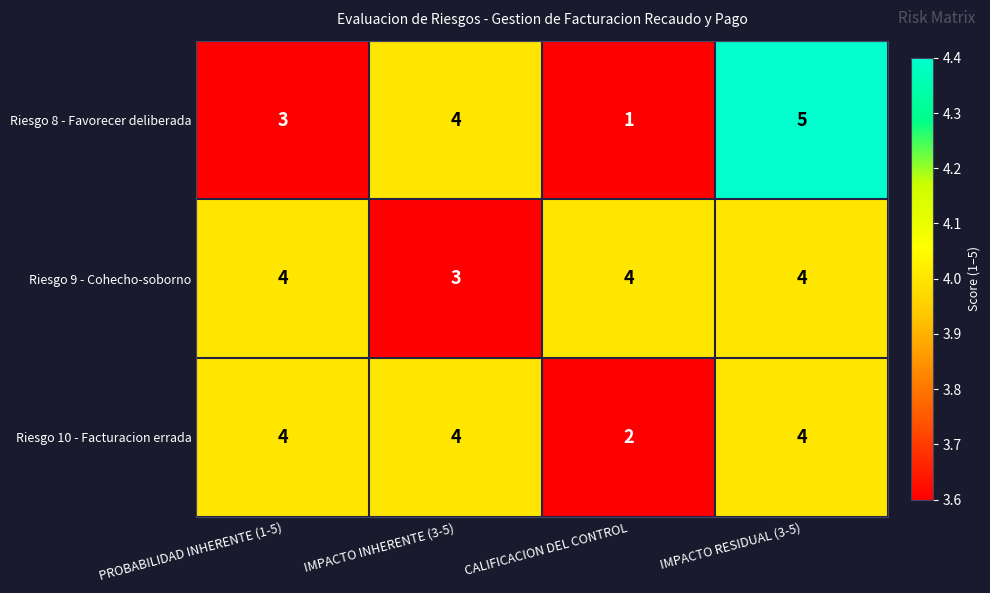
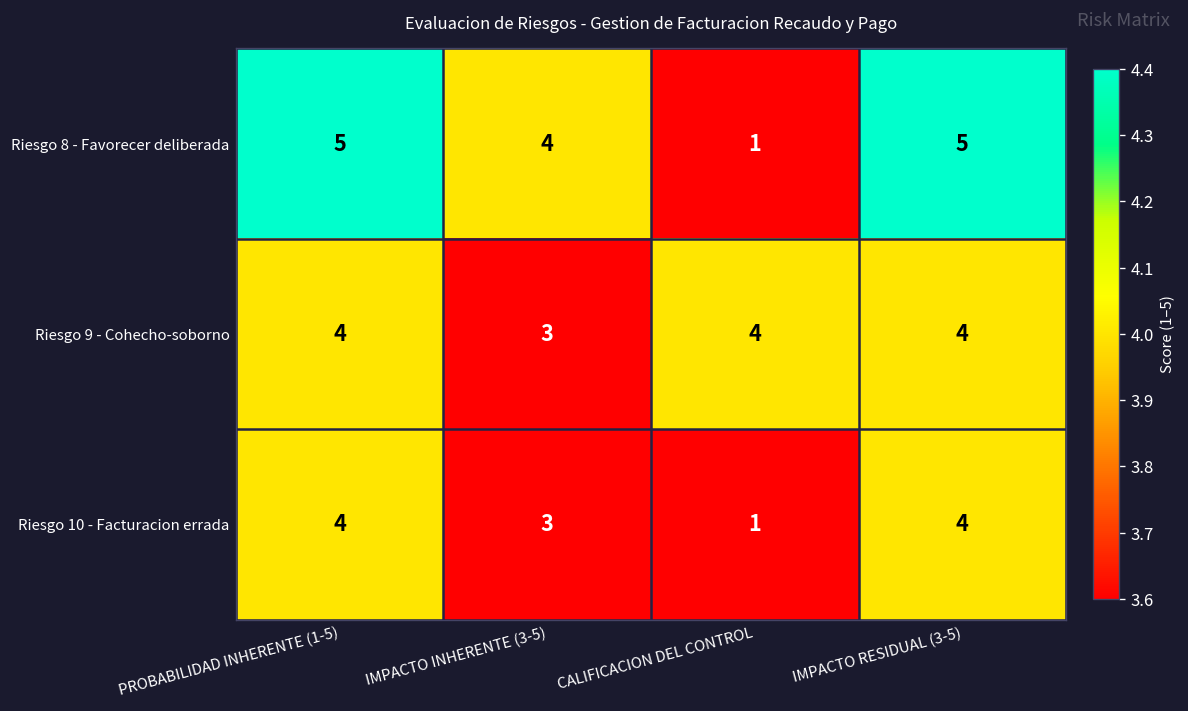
  {
    "Riesgo 8 - Favorecer deliberada": {
-     "PROBABILIDAD INHERENTE (1-5)": 3,
+     "PROBABILIDAD INHERENTE (1-5)": 5,
      "IMPACTO INHERENTE (3-5)": 4,
      "CALIFICACION DEL CONTROL": 1,
      "IMPACTO RESIDUAL (3-5)": 5
    },
    "Riesgo 9 - Cohecho-soborno": {
      "PROBABILIDAD INHERENTE (1-5)": 4,
      "IMPACTO INHERENTE (3-5)": 3,
      "CALIFICACION DEL CONTROL": 4,
      "IMPACTO RESIDUAL (3-5)": 4
    },
    "Riesgo 10 - Facturacion errada": {
      "PROBABILIDAD INHERENTE (1-5)": 4,
-     "IMPACTO INHERENTE (3-5)": 4,
-     "CALIFICACION DEL CONTROL": 2,
+     "IMPACTO INHERENTE (3-5)": 3,
+     "CALIFICACION DEL CONTROL": 1,
      "IMPACTO RESIDUAL (3-5)": 4
    }
  }
